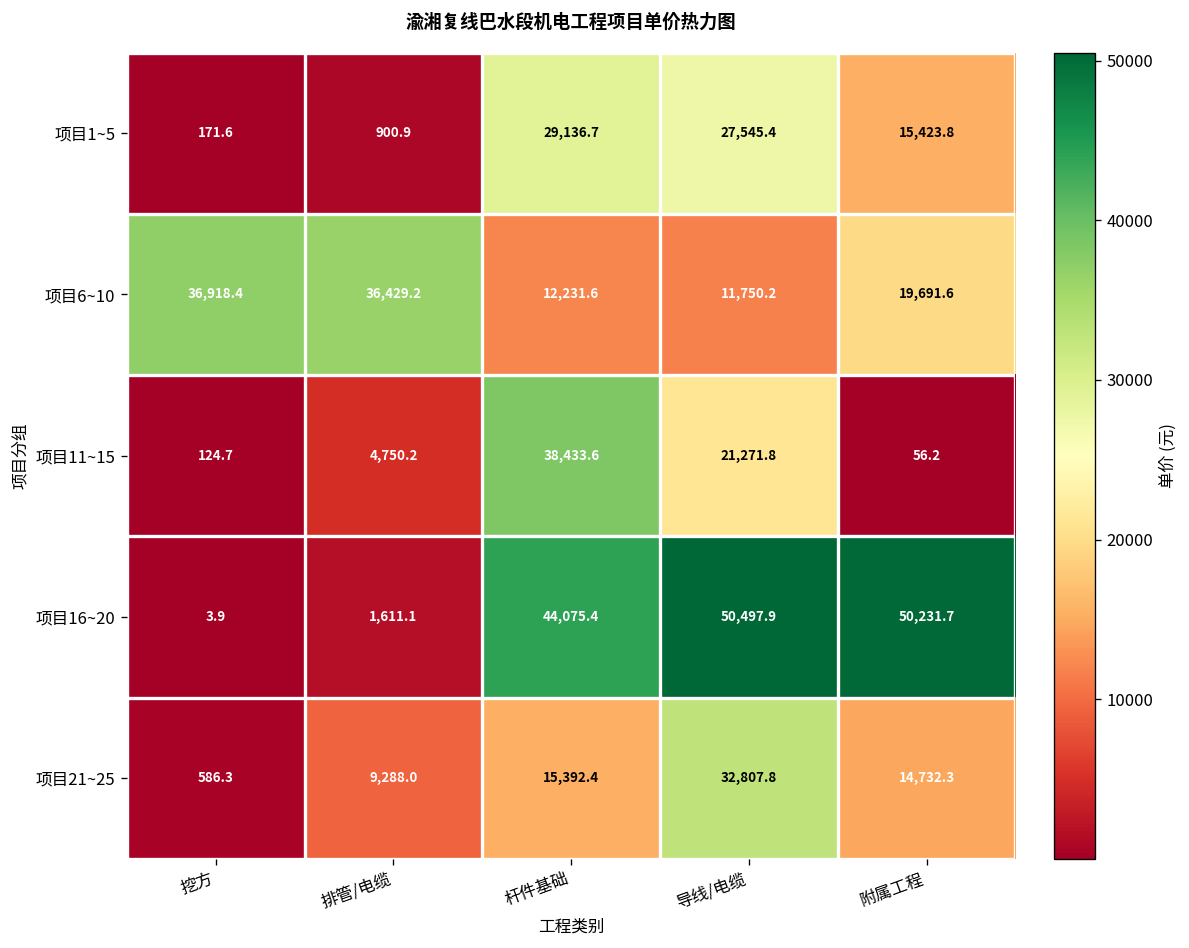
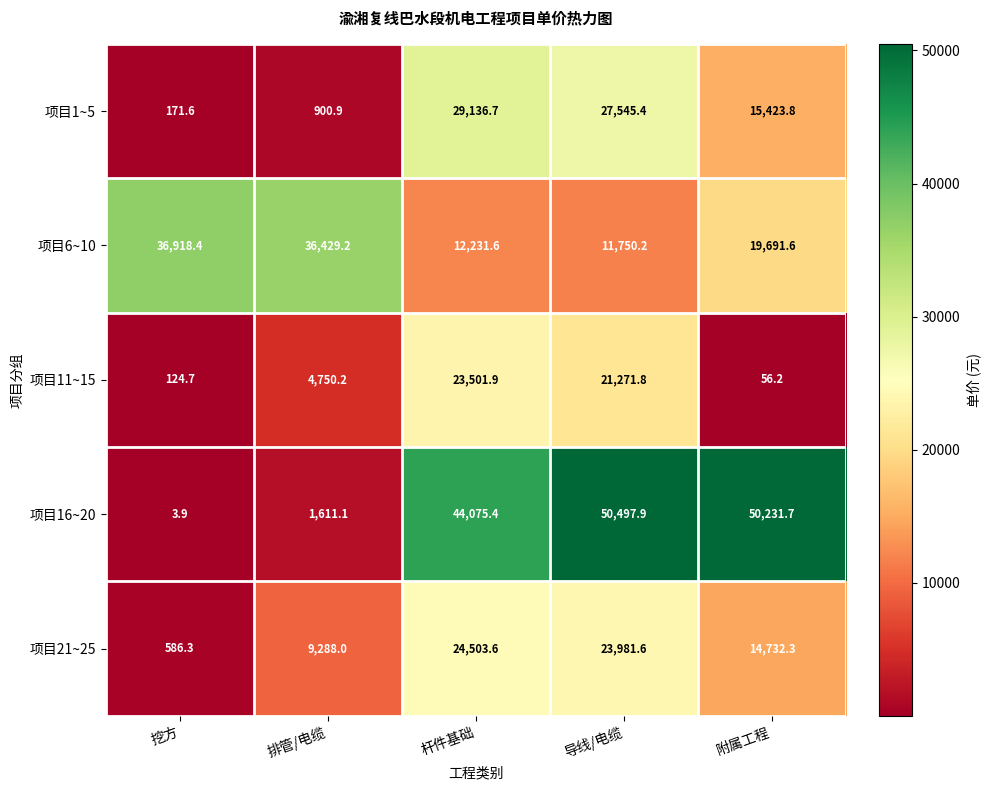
  {
    "项目1~5": {
      "挖方": "171.6",
      "排管/电缆": "900.9",
      "杆件基础": "29,136.7",
      "导线/电缆": "27,545.4",
      "附属工程": "15,423.8"
    },
    "项目6~10": {
      "挖方": "36,918.4",
      "排管/电缆": "36,429.2",
      "杆件基础": "12,231.6",
      "导线/电缆": "11,750.2",
      "附属工程": "19,691.6"
    },
    "项目11~15": {
      "挖方": "124.7",
      "排管/电缆": "4,750.2",
-     "杆件基础": "38,433.6",
+     "杆件基础": "23,501.9",
      "导线/电缆": "21,271.8",
      "附属工程": "56.2"
    },
    "项目16~20": {
      "挖方": "3.9",
      "排管/电缆": "1,611.1",
      "杆件基础": "44,075.4",
      "导线/电缆": "50,497.9",
      "附属工程": "50,231.7"
    },
    "项目21~25": {
      "挖方": "586.3",
      "排管/电缆": "9,288.0",
-     "杆件基础": "15,392.4",
-     "导线/电缆": "32,807.8",
+     "杆件基础": "24,503.6",
+     "导线/电缆": "23,981.6",
      "附属工程": "14,732.3"
    }
  }
